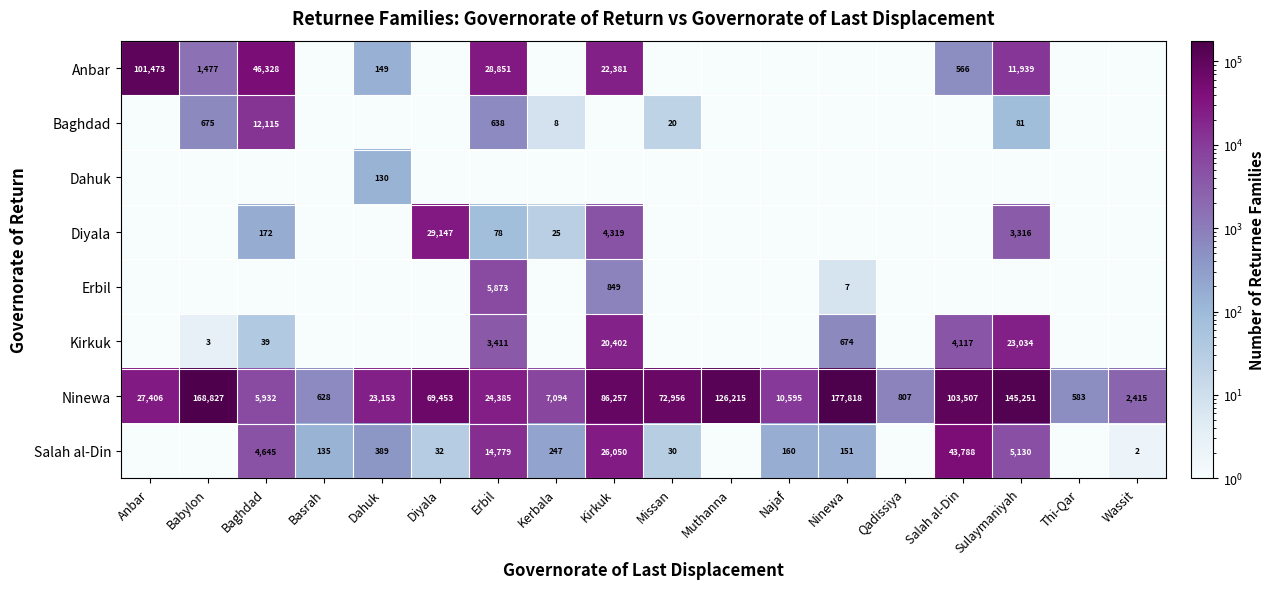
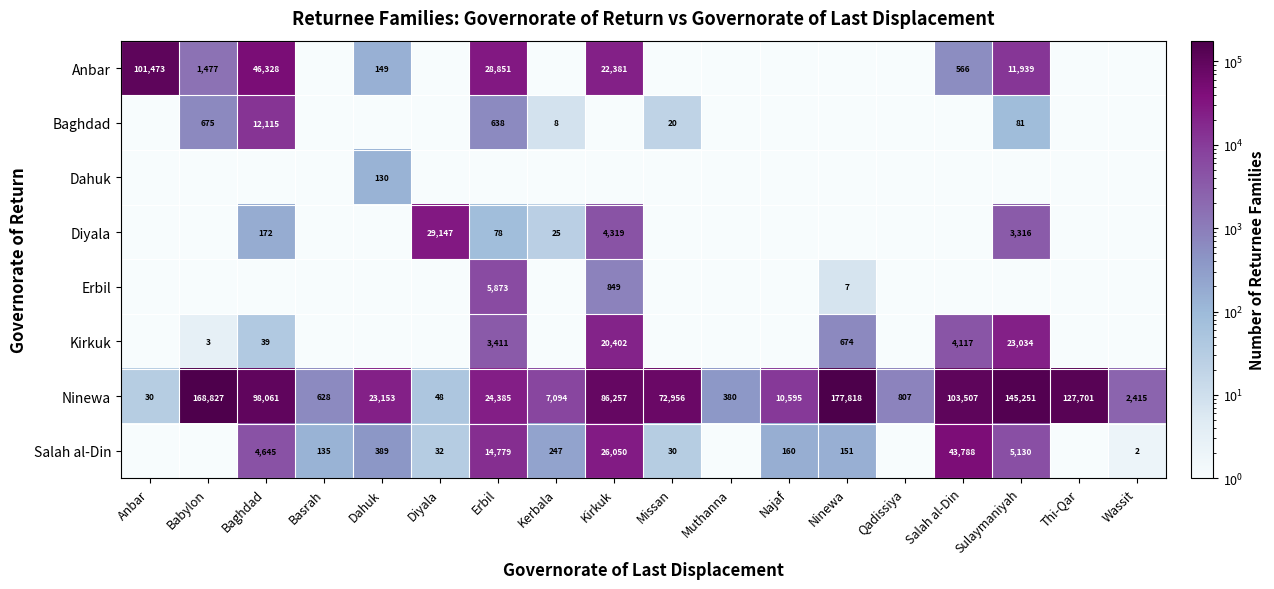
  {
    "Anbar": {
      "Anbar": "101,473",
      "Babylon": "1,477",
      "Baghdad": "46,328",
      "Dahuk": "149",
      "Erbil": "28,851",
      "Kirkuk": "22,381",
      "Salah al-Din": "566",
      "Sulaymaniyah": "11,939"
    },
    "Baghdad": {
      "Babylon": "675",
      "Baghdad": "12,115",
      "Erbil": "638",
      "Kerbala": "8",
      "Missan": "20",
      "Sulaymaniyah": "81"
    },
    "Dahuk": {
      "Dahuk": "130"
    },
    "Diyala": {
      "Baghdad": "172",
      "Diyala": "29,147",
      "Erbil": "78",
      "Kerbala": "25",
      "Kirkuk": "4,319",
      "Sulaymaniyah": "3,316"
    },
    "Erbil": {
      "Erbil": "5,873",
      "Kirkuk": "849",
      "Ninewa": "7"
    },
    "Kirkuk": {
      "Babylon": "3",
      "Baghdad": "39",
      "Erbil": "3,411",
      "Kirkuk": "20,402",
      "Ninewa": "674",
      "Salah al-Din": "4,117",
      "Sulaymaniyah": "23,034"
    },
    "Ninewa": {
-     "Anbar": "27,406",
+     "Anbar": "30",
      "Babylon": "168,827",
-     "Baghdad": "5,932",
+     "Baghdad": "98,061",
      "Basrah": "628",
      "Dahuk": "23,153",
-     "Diyala": "69,453",
+     "Diyala": "48",
      "Erbil": "24,385",
      "Kerbala": "7,094",
      "Kirkuk": "86,257",
      "Missan": "72,956",
-     "Muthanna": "126,215",
+     "Muthanna": "380",
      "Najaf": "10,595",
      "Ninewa": "177,818",
      "Qadissiya": "807",
      "Salah al-Din": "103,507",
      "Sulaymaniyah": "145,251",
-     "Thi-Qar": "583",
+     "Thi-Qar": "127,701",
      "Wassit": "2,415"
    },
    "Salah al-Din": {
      "Baghdad": "4,645",
      "Basrah": "135",
      "Dahuk": "389",
      "Diyala": "32",
      "Erbil": "14,779",
      "Kerbala": "247",
      "Kirkuk": "26,050",
      "Missan": "30",
      "Najaf": "160",
      "Ninewa": "151",
      "Salah al-Din": "43,788",
      "Sulaymaniyah": "5,130",
      "Wassit": "2"
    }
  }
